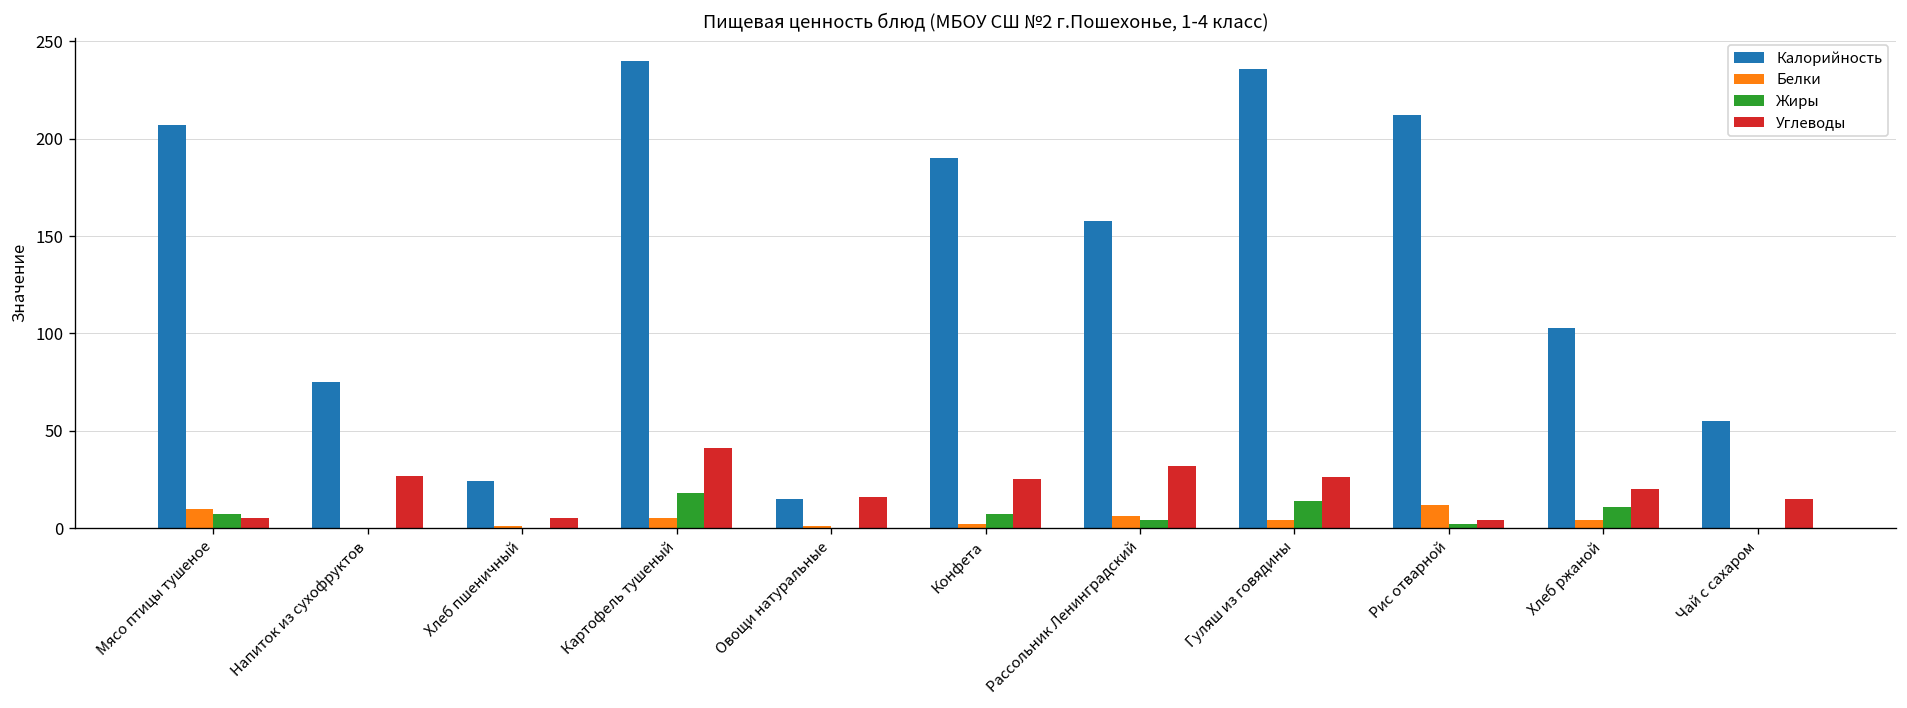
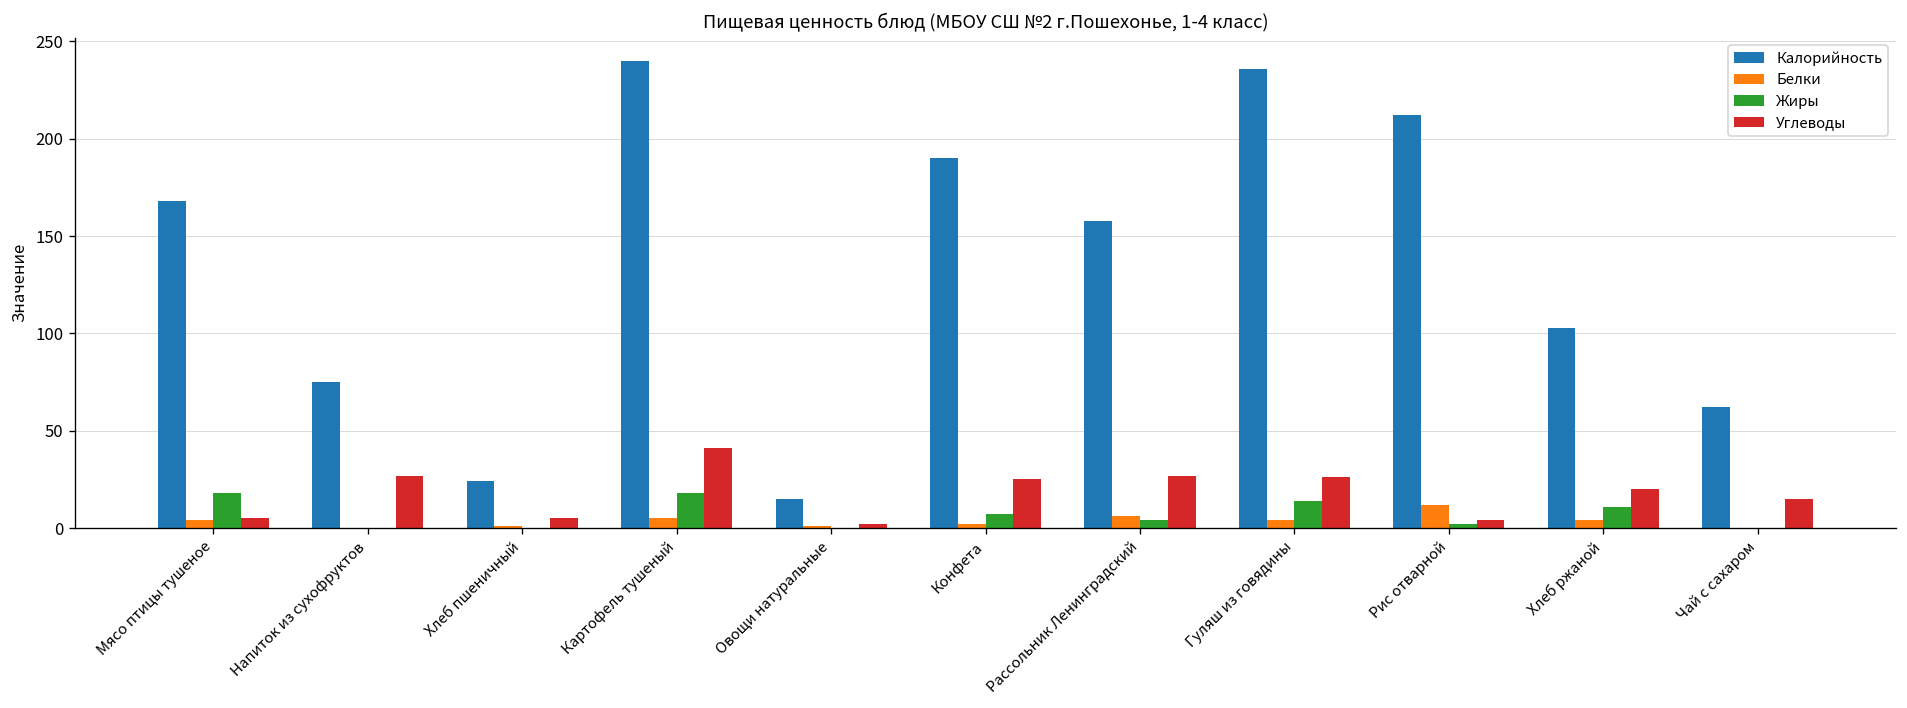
  {
    "Калорийность": {
-     "Мясо птицы тушеное": 207,
+     "Мясо птицы тушеное": 168,
      "Напиток из сухофруктов": 75,
      "Хлеб пшеничный": 24,
      "Картофель тушеный": 240,
      "Овощи натуральные": 15,
      "Конфета": 190,
      "Рассольник Ленинградский": 158,
      "Гуляш из говядины": 236,
      "Рис отварной": 212,
      "Хлеб ржаной": 103,
-     "Чай с сахаром": 55
+     "Чай с сахаром": 62
    },
    "Белки": {
-     "Мясо птицы тушеное": 10,
+     "Мясо птицы тушеное": 4,
      "Напиток из сухофруктов": 0,
      "Картофель тушеный": 5,
      "Конфета": 2,
      "Рассольник Ленинградский": 6,
      "Гуляш из говядины": 4,
      "Рис отварной": 12,
      "Хлеб ржаной": 4,
      "Чай с сахаром": 0
    },
    "Жиры": {
-     "Мясо птицы тушеное": 7,
+     "Мясо птицы тушеное": 18,
      "Напиток из сухофруктов": 0,
      "Хлеб пшеничный": 0,
      "Картофель тушеный": 18,
      "Овощи натуральные": 0,
      "Конфета": 7,
      "Рассольник Ленинградский": 4,
      "Гуляш из говядины": 14,
      "Рис отварной": 2,
      "Хлеб ржаной": 11,
      "Чай с сахаром": 0
    },
    "Углеводы": {
      "Мясо птицы тушеное": 5,
      "Напиток из сухофруктов": 27,
      "Хлеб пшеничный": 5,
      "Картофель тушеный": 41,
-     "Овощи натуральные": 16,
+     "Овощи натуральные": 2,
      "Конфета": 25,
-     "Рассольник Ленинградский": 32,
+     "Рассольник Ленинградский": 27,
      "Гуляш из говядины": 26,
      "Рис отварной": 4,
      "Хлеб ржаной": 20,
      "Чай с сахаром": 15
    }
  }
